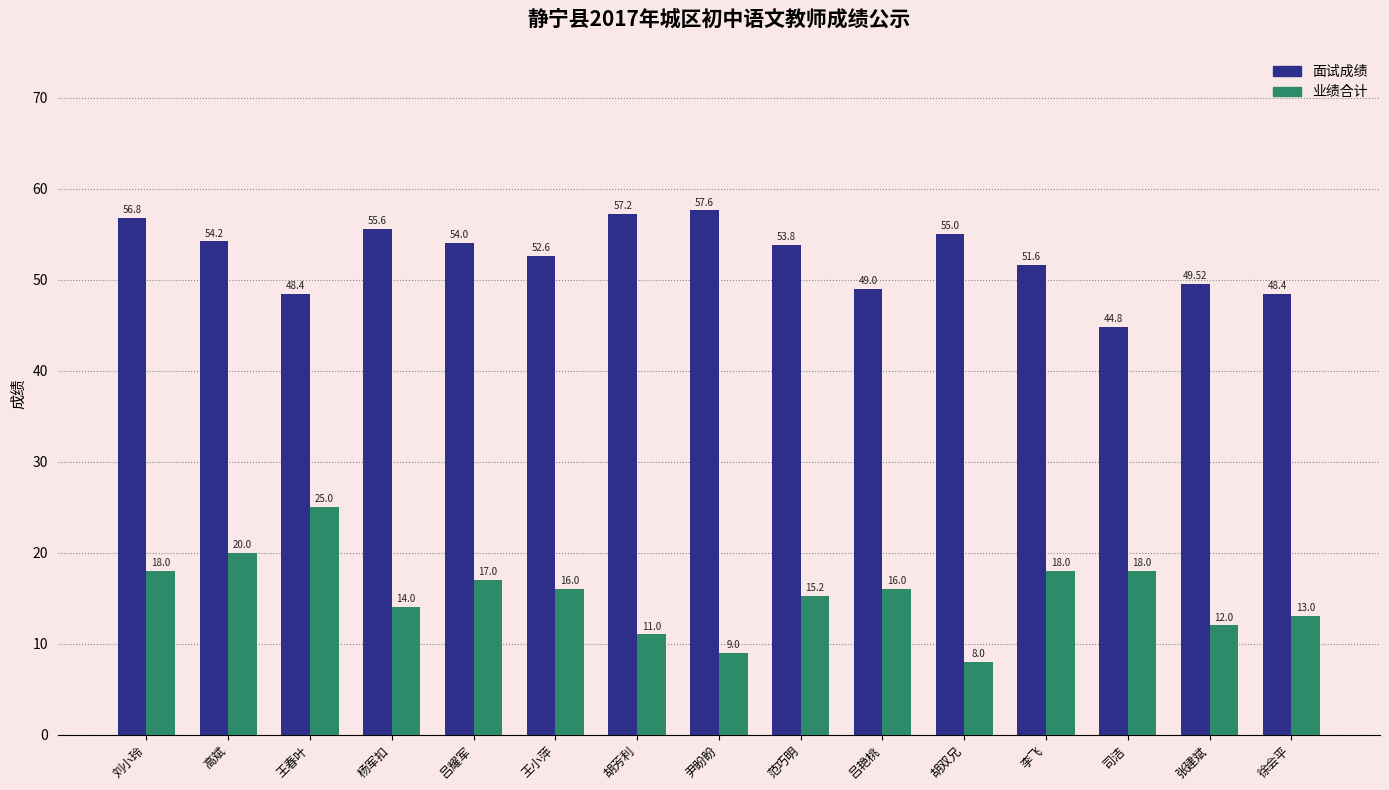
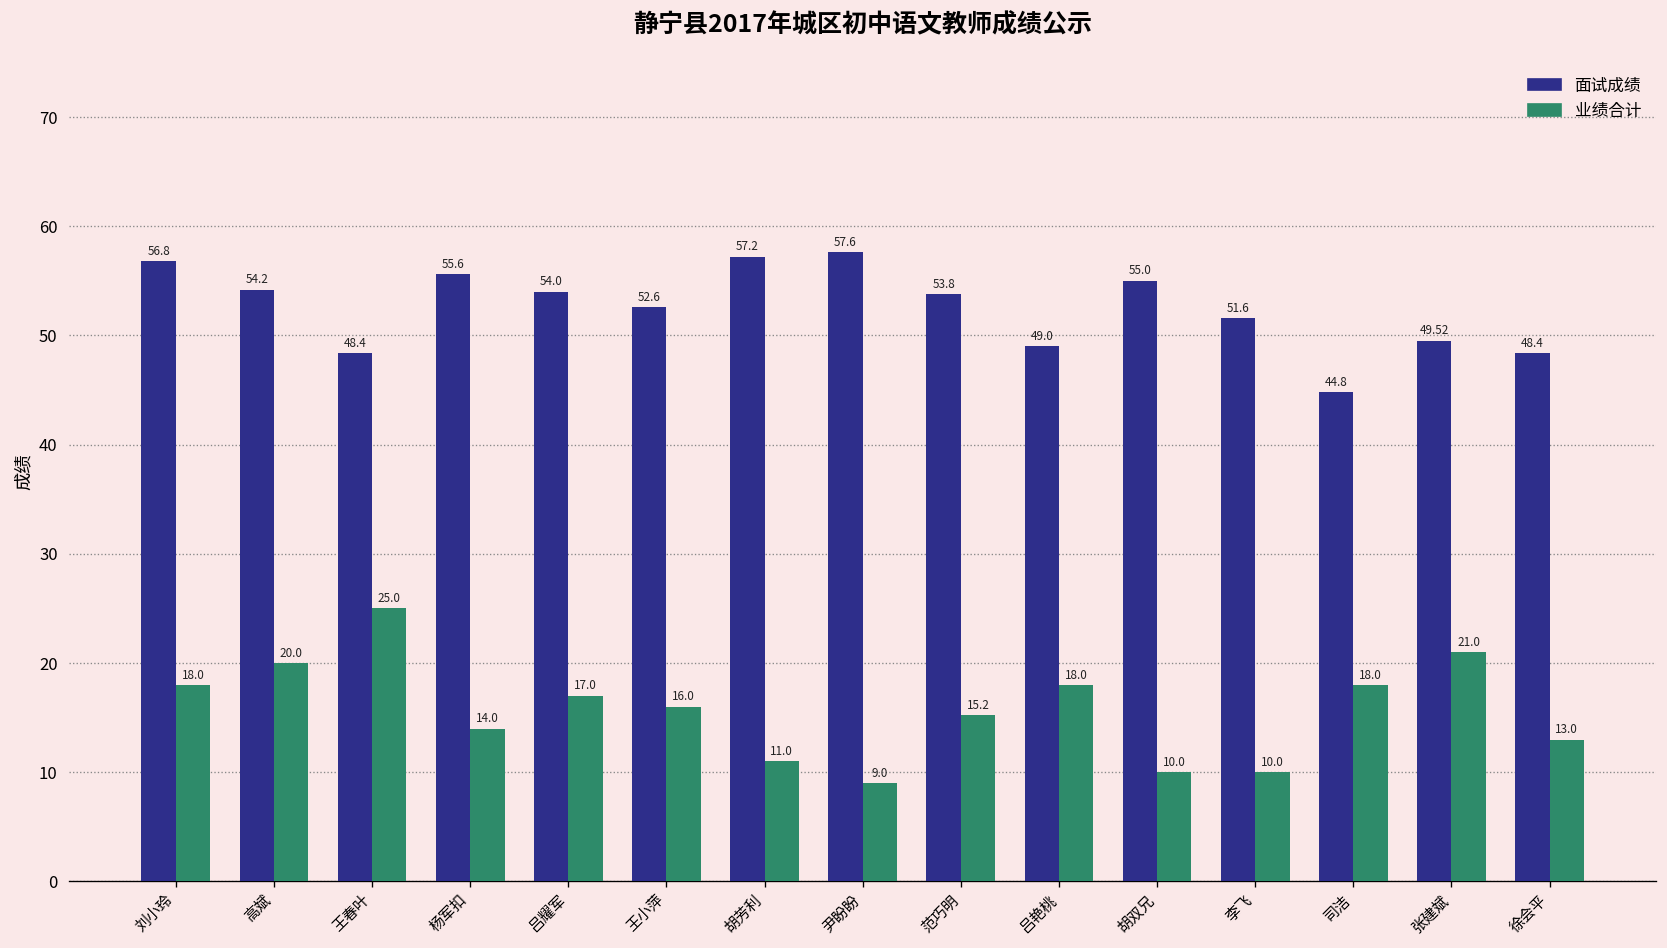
  {
    "面试成绩": {
      "刘小玲": 56.8,
      "高斌": 54.2,
      "王春叶": 48.4,
      "杨军扣": 55.6,
      "吕耀军": 54.0,
      "王小萍": 52.6,
      "胡芳利": 57.2,
      "尹盼盼": 57.6,
      "范巧明": 53.8,
      "吕艳桃": 49.0,
      "胡双兄": 55.0,
      "李飞": 51.6,
      "司洁": 44.8,
      "张建斌": 49.52,
      "徐会平": 48.4
    },
    "业绩合计": {
      "刘小玲": 18.0,
      "高斌": 20.0,
      "王春叶": 25.0,
      "杨军扣": 14.0,
      "吕耀军": 17.0,
      "王小萍": 16.0,
      "胡芳利": 11.0,
      "尹盼盼": 9.0,
      "范巧明": 15.2,
-     "吕艳桃": 16.0,
-     "胡双兄": 8.0,
-     "李飞": 18.0,
+     "吕艳桃": 18.0,
+     "胡双兄": 10.0,
+     "李飞": 10.0,
      "司洁": 18.0,
-     "张建斌": 12.0,
+     "张建斌": 21.0,
      "徐会平": 13.0
    }
  }
